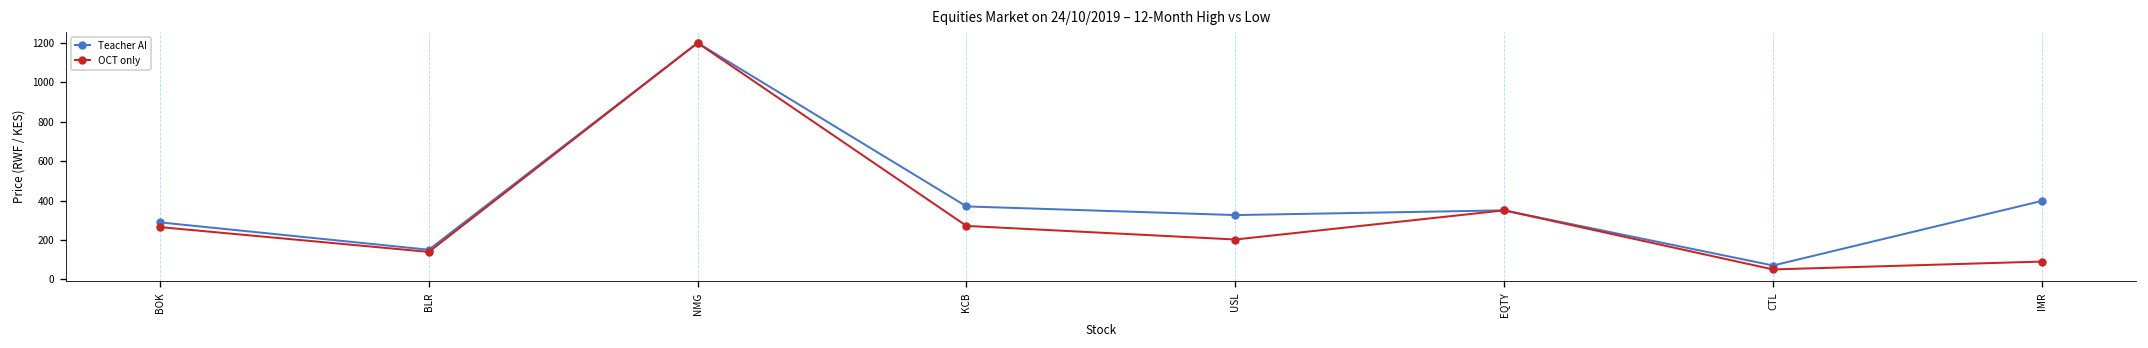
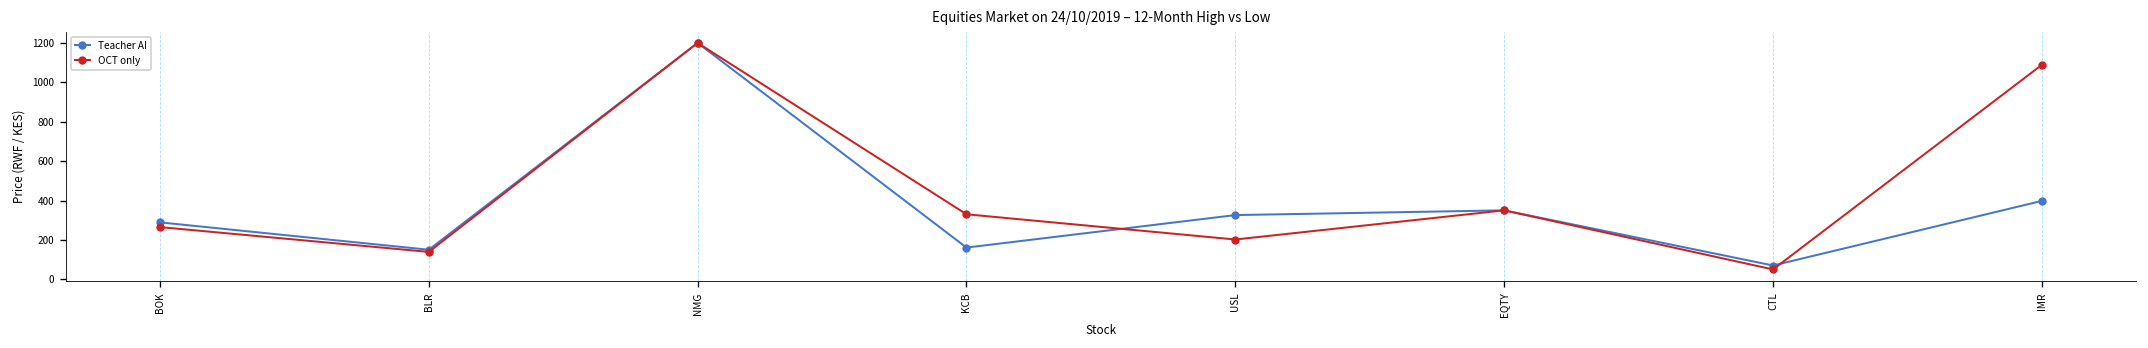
  {
    "Teacher AI": {
      "BOK": 290,
-     "KCB": 370,
+     "KCB": 160,
      "USL": 330,
      "CTL": 70,
      "IMR": 400
    },
    "OCT only": {
      "BOK": 270,
-     "KCB": 270,
+     "KCB": 330,
      "USL": 200,
      "CTL": 50,
-     "IMR": 90
+     "IMR": 1090
    }
  }
